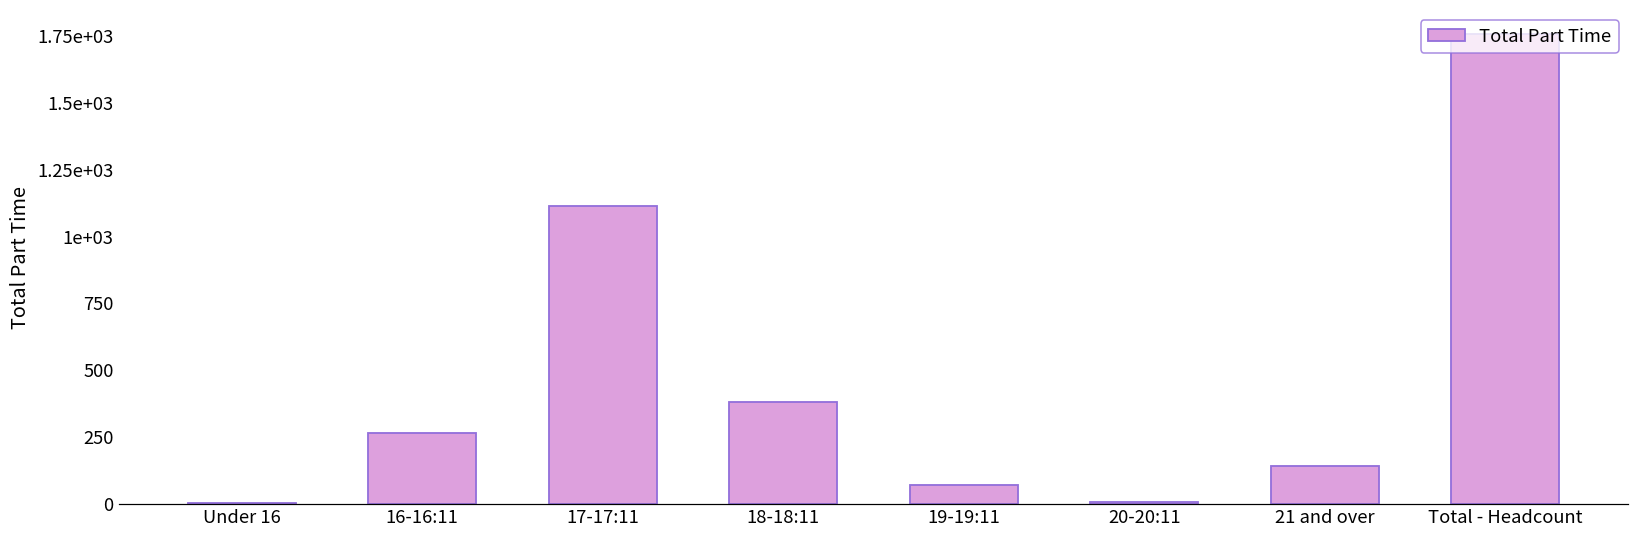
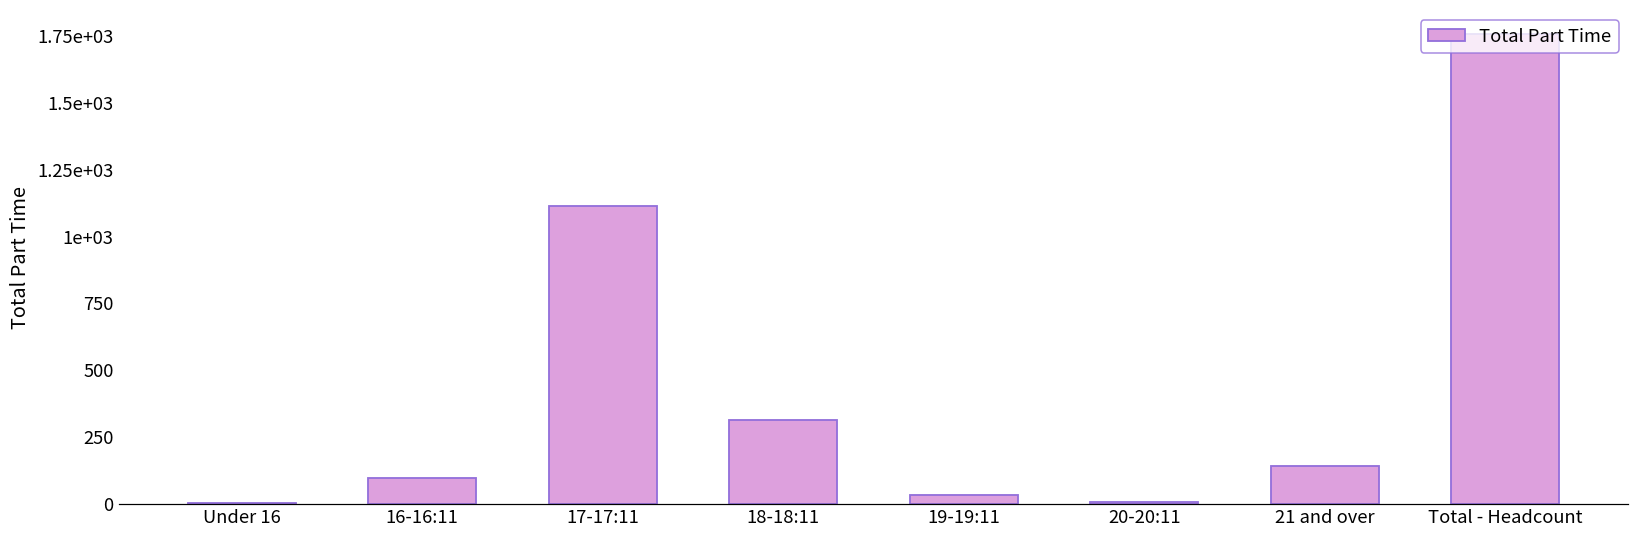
  {
-   "16-16:11": 260,
+   "16-16:11": 100,
    "17-17:11": 1110,
-   "18-18:11": 380,
-   "19-19:11": 70,
+   "18-18:11": 310,
+   "19-19:11": 30,
    "21 and over": 140
  }
